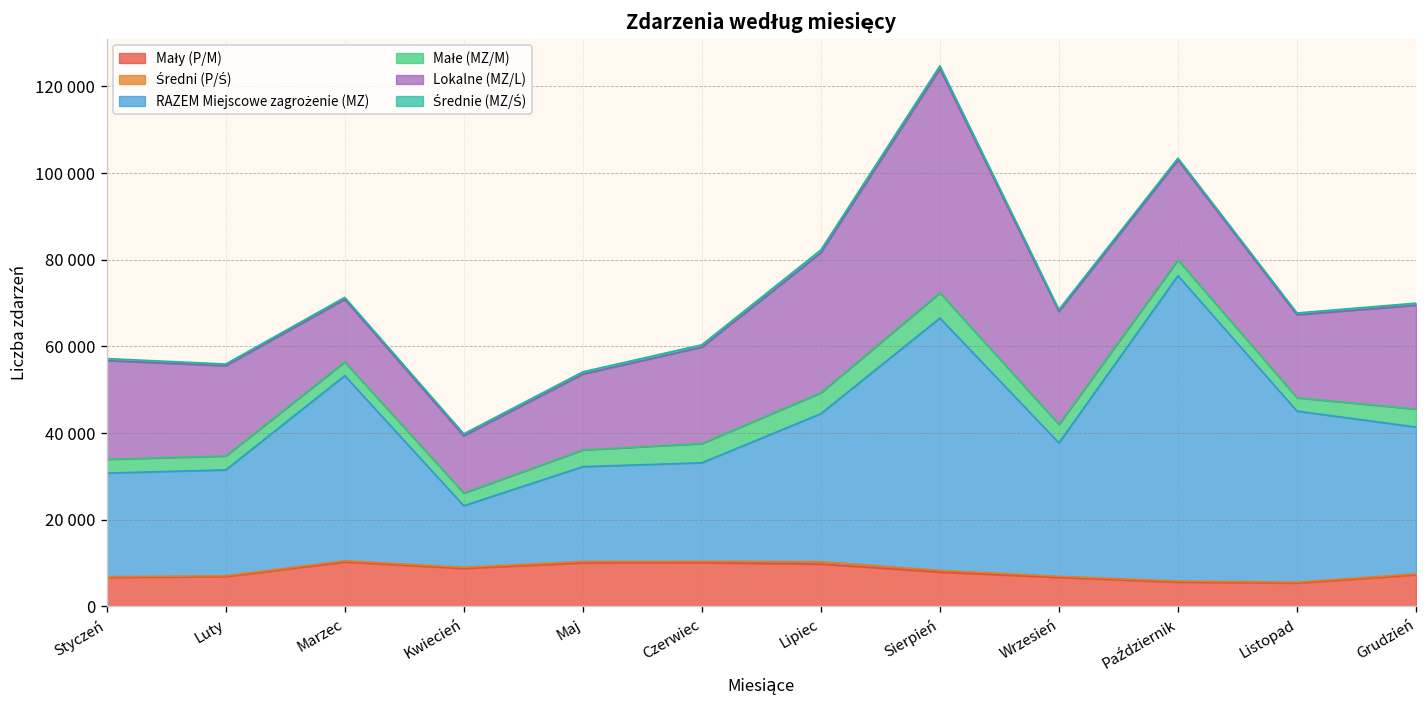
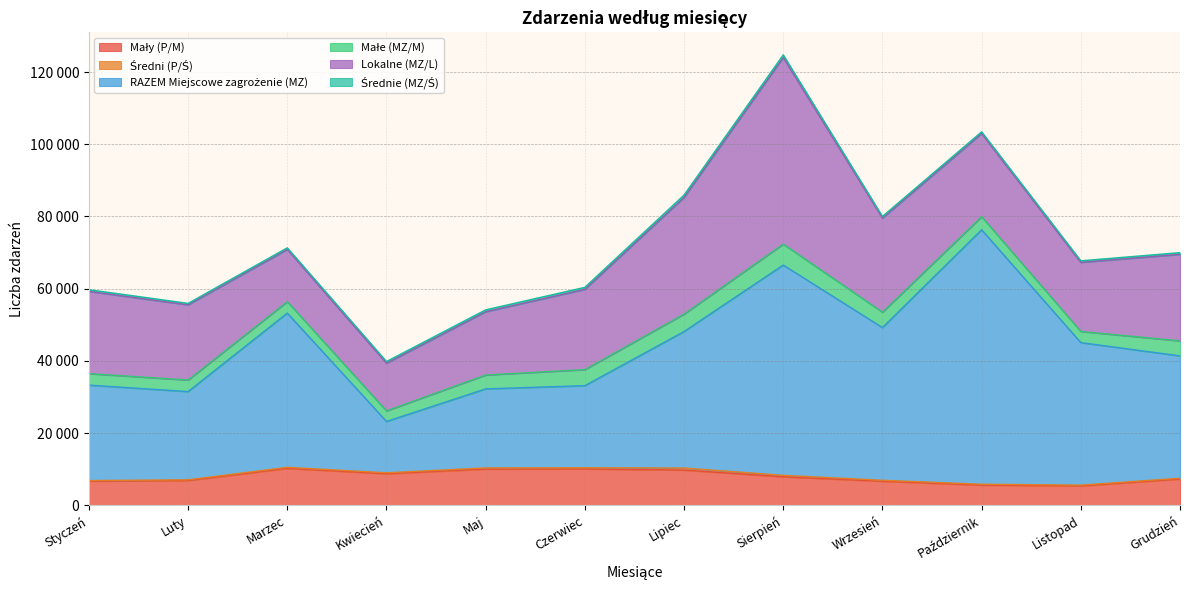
  {
    "RAZEM Miejscowe zagrożenie (MZ)": {
-     "Styczeń": 24000,
+     "Styczeń": 26000,
      "Luty": 24000,
      "Marzec": 43000,
      "Kwiecień": 14000,
      "Maj": 22000,
      "Czerwiec": 23000,
-     "Lipiec": 34000,
+     "Lipiec": 38000,
      "Sierpień": 58000,
-     "Wrzesień": 31000,
+     "Wrzesień": 42000,
      "Październik": 70000,
      "Listopad": 39000,
      "Grudzień": 34000
    },
    "Lokalne (MZ/L)": {
      "Sierpień": 52000
    }
  }
